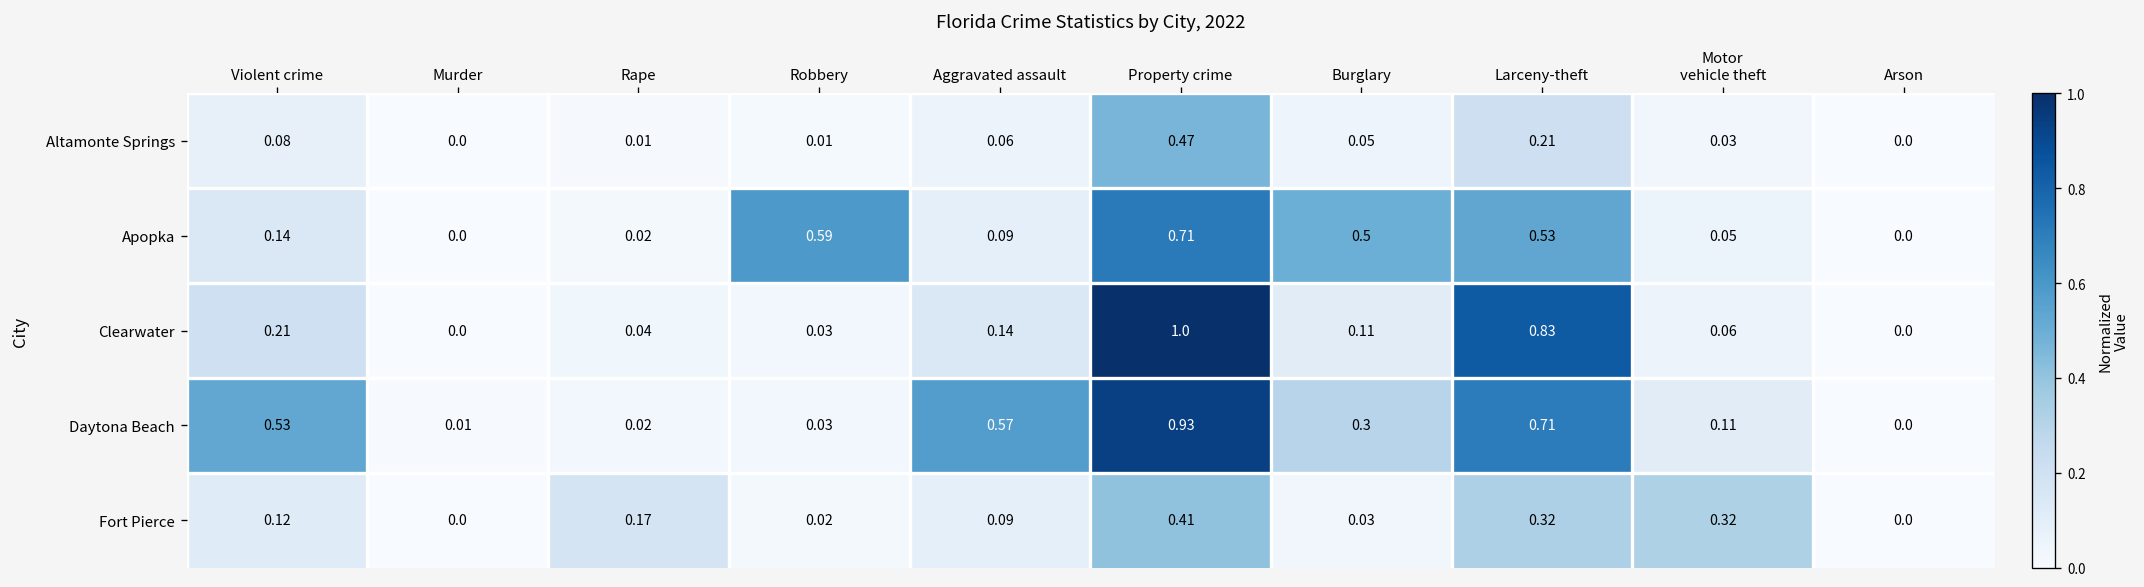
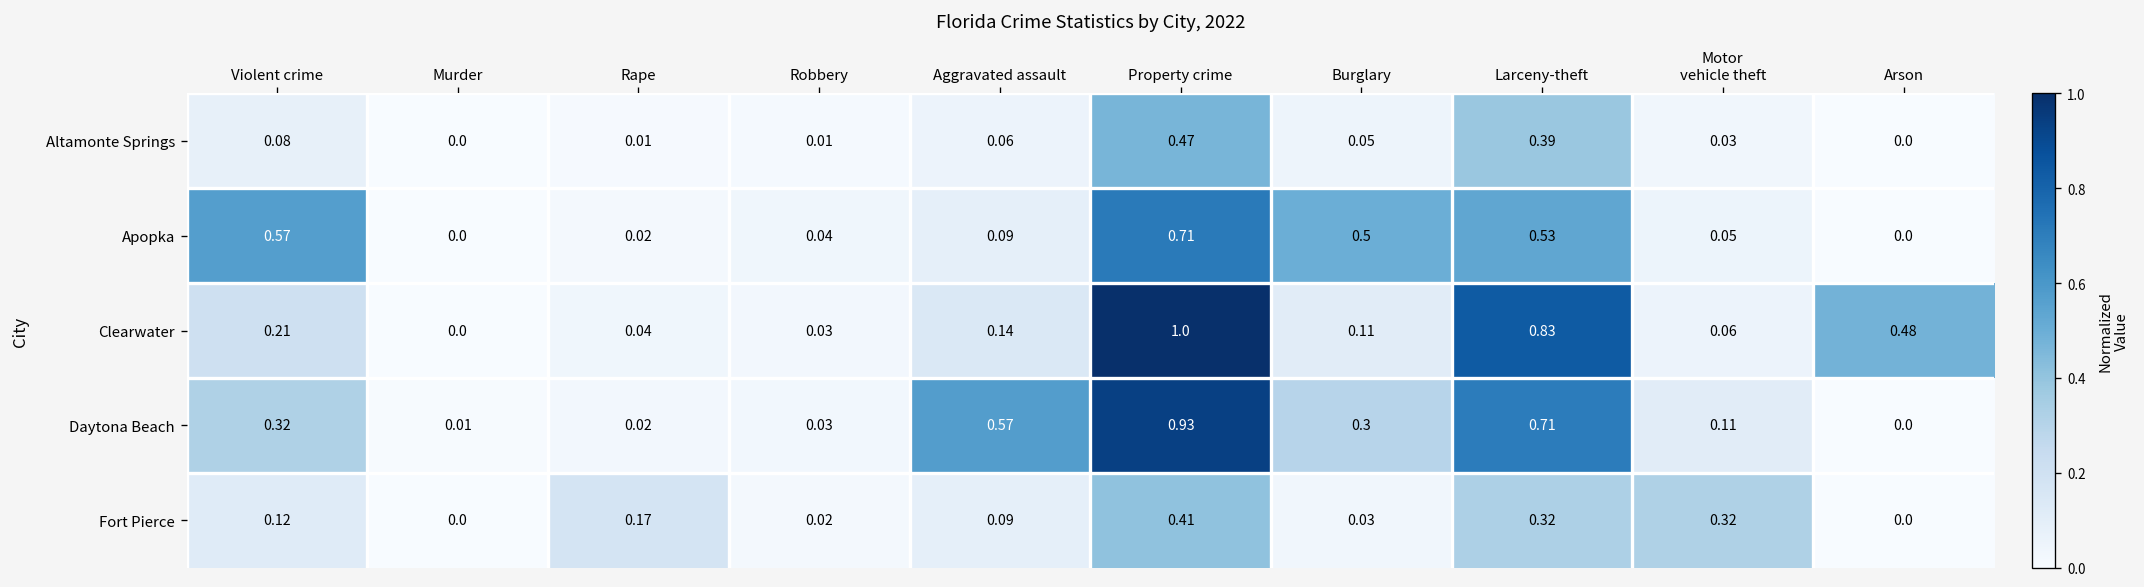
  {
    "Altamonte Springs": {
      "Violent crime": 0.08,
      "Murder": 0.0,
      "Rape": 0.01,
      "Robbery": 0.01,
      "Aggravated assault": 0.06,
      "Property crime": 0.47,
      "Burglary": 0.05,
-     "Larceny-theft": 0.21,
+     "Larceny-theft": 0.39,
      "Motor vehicle theft": 0.03,
      "Arson": 0.0
    },
    "Apopka": {
-     "Violent crime": 0.14,
+     "Violent crime": 0.57,
      "Murder": 0.0,
      "Rape": 0.02,
-     "Robbery": 0.59,
+     "Robbery": 0.04,
      "Aggravated assault": 0.09,
      "Property crime": 0.71,
      "Burglary": 0.5,
      "Larceny-theft": 0.53,
      "Motor vehicle theft": 0.05,
      "Arson": 0.0
    },
    "Clearwater": {
      "Violent crime": 0.21,
      "Murder": 0.0,
      "Rape": 0.04,
      "Robbery": 0.03,
      "Aggravated assault": 0.14,
      "Property crime": 1.0,
      "Burglary": 0.11,
      "Larceny-theft": 0.83,
      "Motor vehicle theft": 0.06,
-     "Arson": 0.0
+     "Arson": 0.48
    },
    "Daytona Beach": {
-     "Violent crime": 0.53,
+     "Violent crime": 0.32,
      "Murder": 0.01,
      "Rape": 0.02,
      "Robbery": 0.03,
      "Aggravated assault": 0.57,
      "Property crime": 0.93,
      "Burglary": 0.3,
      "Larceny-theft": 0.71,
      "Motor vehicle theft": 0.11,
      "Arson": 0.0
    },
    "Fort Pierce": {
      "Violent crime": 0.12,
      "Murder": 0.0,
      "Rape": 0.17,
      "Robbery": 0.02,
      "Aggravated assault": 0.09,
      "Property crime": 0.41,
      "Burglary": 0.03,
      "Larceny-theft": 0.32,
      "Motor vehicle theft": 0.32,
      "Arson": 0.0
    }
  }
